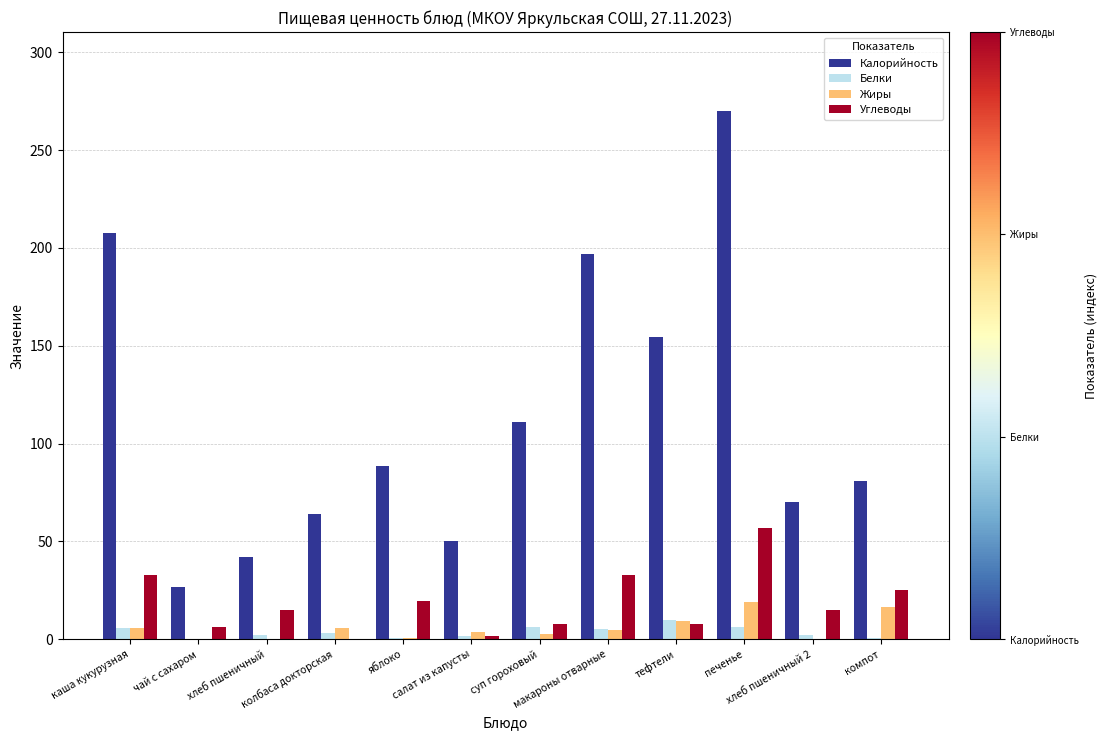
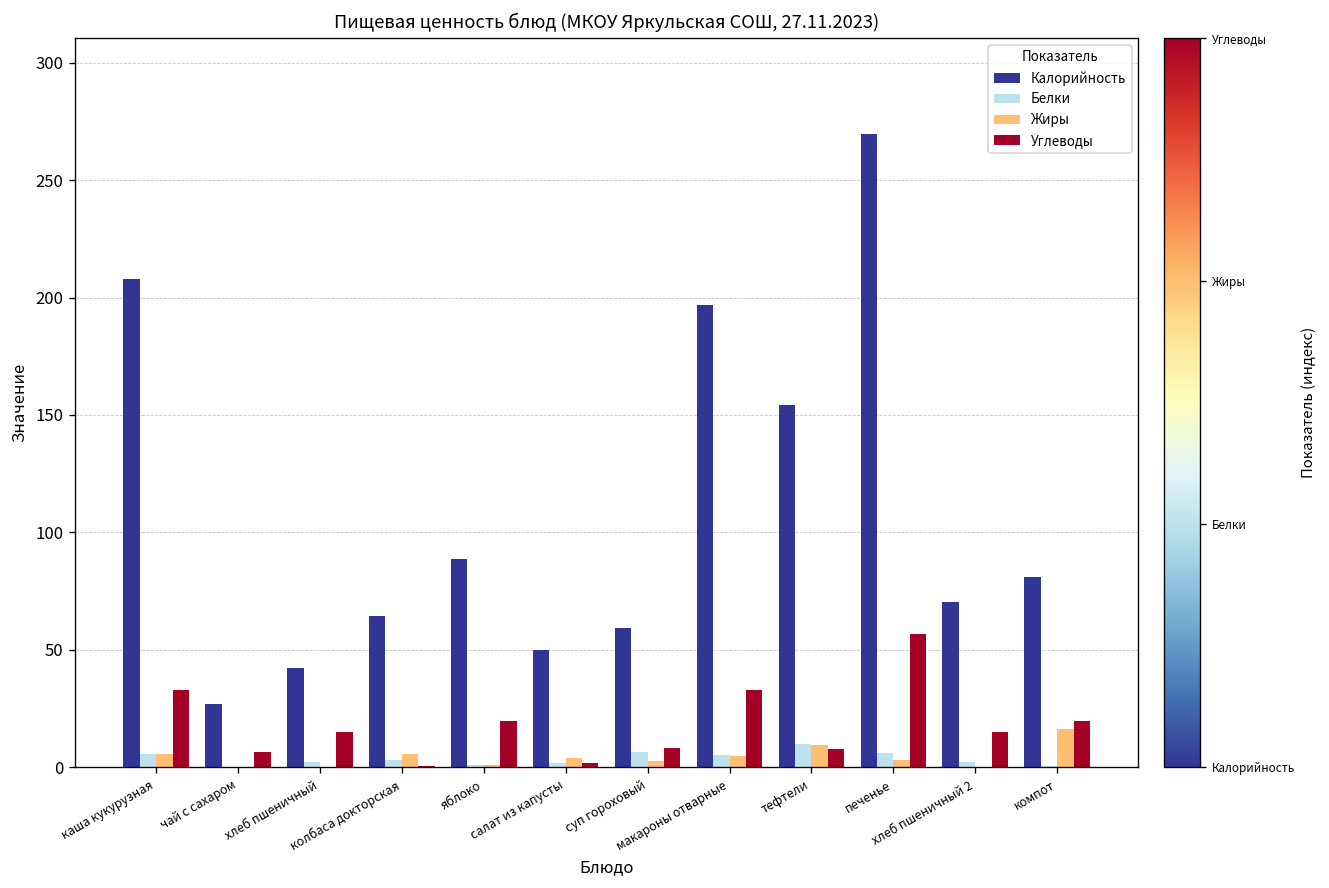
  {
    "Калорийность": {
      "каша кукурузная": 208,
      "чай с сахаром": 27,
      "хлеб пшеничный": 42,
      "колбаса докторская": 64,
      "яблоко": 89,
      "салат из капусты": 50,
-     "суп гороховый": 111,
+     "суп гороховый": 59,
      "макароны отварные": 197,
      "тефтели": 154,
      "печенье": 270,
      "хлеб пшеничный 2": 70,
      "компот": 81
    },
    "Белки": {
      "каша кукурузная": 6,
      "хлеб пшеничный": 2,
      "колбаса докторская": 3,
      "салат из капусты": 2,
      "суп гороховый": 7,
      "макароны отварные": 5,
      "тефтели": 10,
      "печенье": 6,
      "хлеб пшеничный 2": 2
    },
    "Жиры": {
      "каша кукурузная": 6,
      "чай с сахаром": 0,
      "колбаса докторская": 6,
      "салат из капусты": 4,
      "суп гороховый": 3,
      "макароны отварные": 5,
      "тефтели": 10,
-     "печенье": 19,
+     "печенье": 3,
      "компот": 16
    },
    "Углеводы": {
      "каша кукурузная": 33,
      "чай с сахаром": 6,
      "хлеб пшеничный": 15,
      "яблоко": 20,
      "салат из капусты": 2,
      "суп гороховый": 8,
      "макароны отварные": 33,
      "тефтели": 8,
      "печенье": 57,
      "хлеб пшеничный 2": 15,
-     "компот": 25
+     "компот": 20
    }
  }
